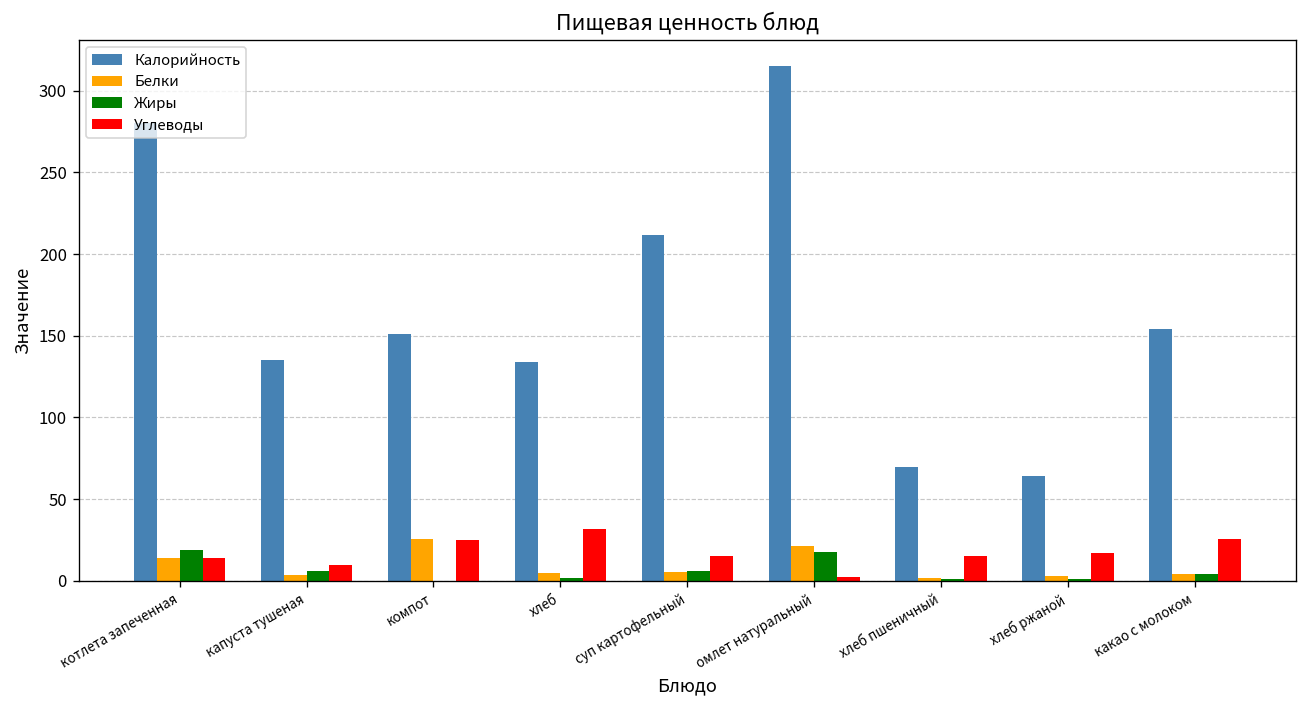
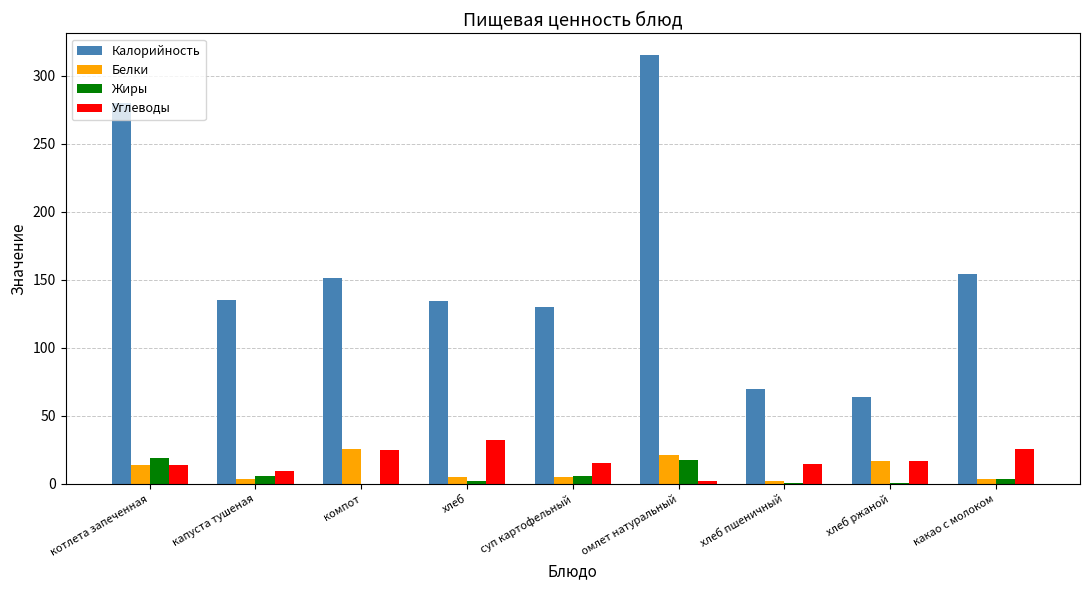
  {
    "Калорийность": {
      "капуста тушеная": 135,
      "компот": 151,
      "хлеб": 134,
-     "суп картофельный": 212,
+     "суп картофельный": 130,
      "омлет натуральный": 315,
      "хлеб пшеничный": 70,
      "хлеб ржаной": 64,
      "какао с молоком": 154
    },
    "Белки": {
      "котлета запеченная": 14,
      "капуста тушеная": 4,
      "компот": 26,
      "хлеб": 5,
      "суп картофельный": 5,
      "омлет натуральный": 22,
      "хлеб пшеничный": 2,
-     "хлеб ржаной": 3,
+     "хлеб ржаной": 17,
      "какао с молоком": 4
    },
    "Жиры": {
      "котлета запеченная": 19,
      "капуста тушеная": 6,
      "хлеб": 2,
      "суп картофельный": 6,
      "омлет натуральный": 17,
      "какао с молоком": 4
    },
    "Углеводы": {
      "котлета запеченная": 14,
      "капуста тушеная": 10,
      "компот": 25,
      "хлеб": 32,
      "суп картофельный": 15,
      "омлет натуральный": 2,
      "хлеб пшеничный": 15,
      "хлеб ржаной": 17,
      "какао с молоком": 26
    }
  }
